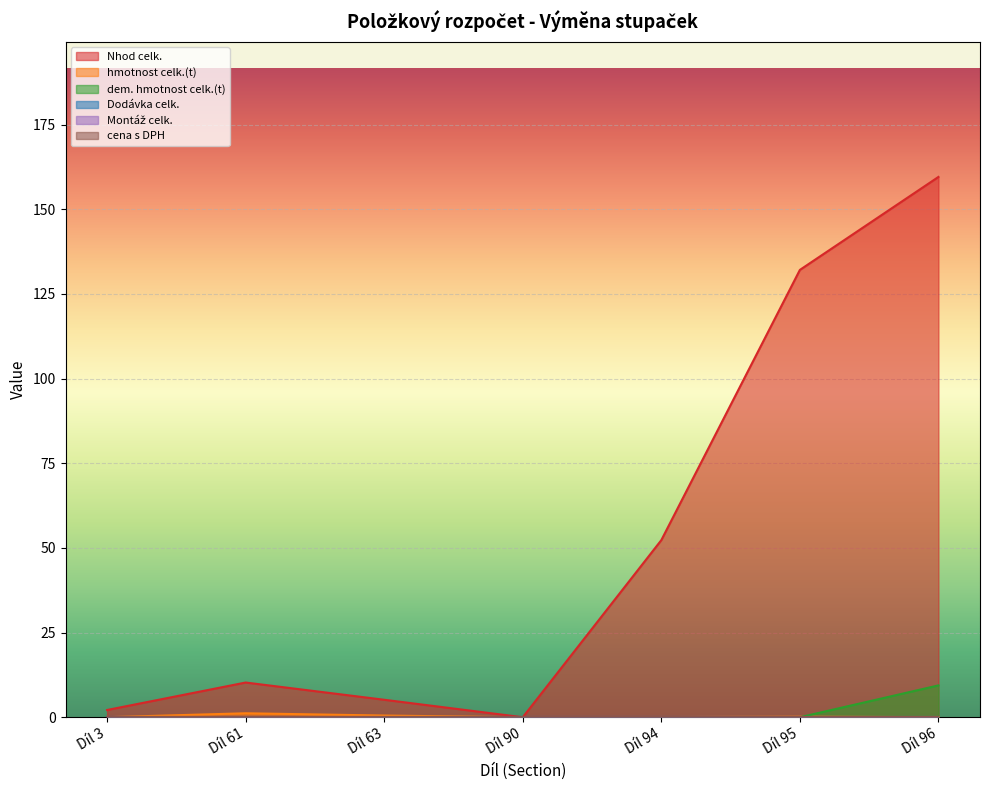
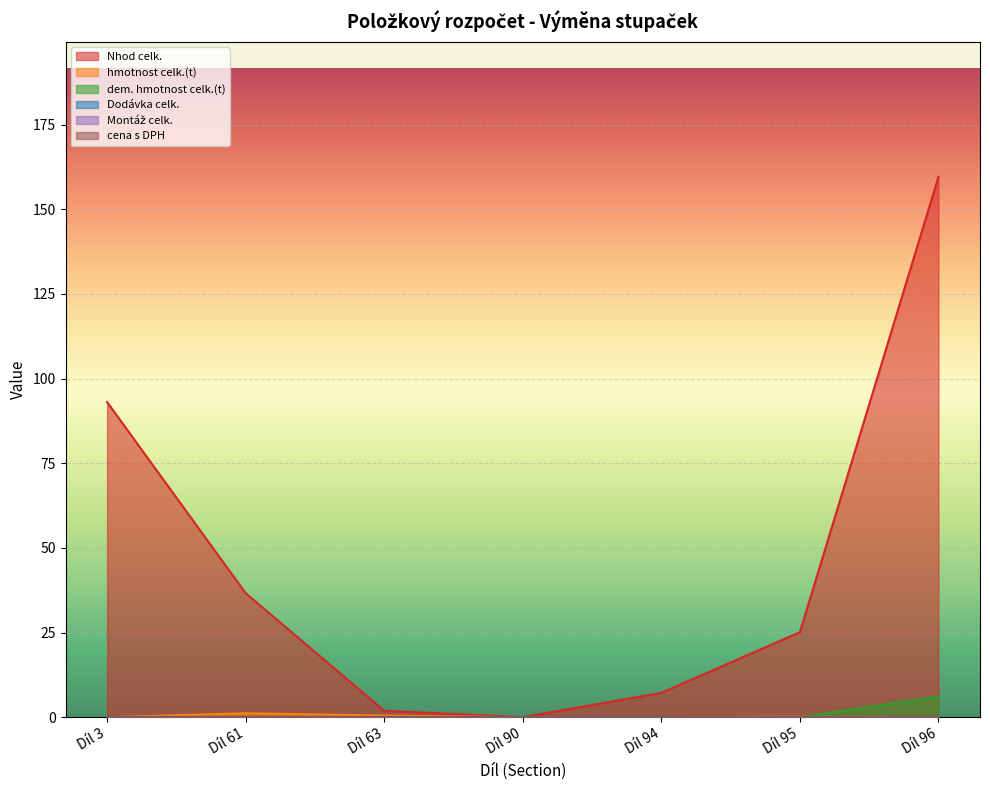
  {
    "Nhod celk.": {
-     "Díl 3": 2,
-     "Díl 61": 10,
-     "Díl 63": 5,
-     "Díl 94": 52,
-     "Díl 95": 132,
+     "Díl 3": 93,
+     "Díl 61": 37,
+     "Díl 63": 2,
+     "Díl 94": 7,
+     "Díl 95": 25,
      "Díl 96": 160
    },
    "hmotnost celk.(t)": {
      "Díl 61": 1
    },
    "dem. hmotnost celk.(t)": {
-     "Díl 96": 9
+     "Díl 96": 6
    }
  }
